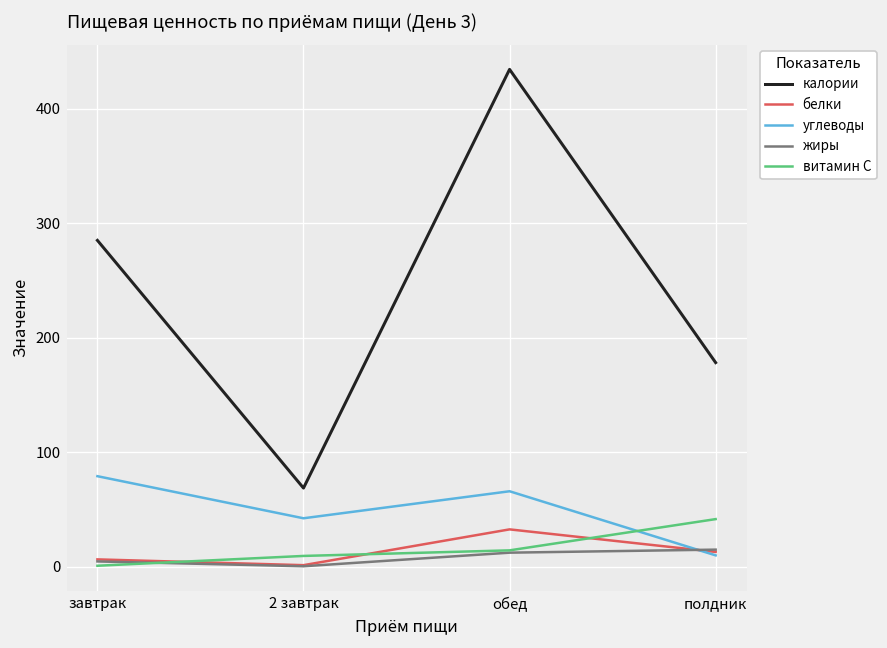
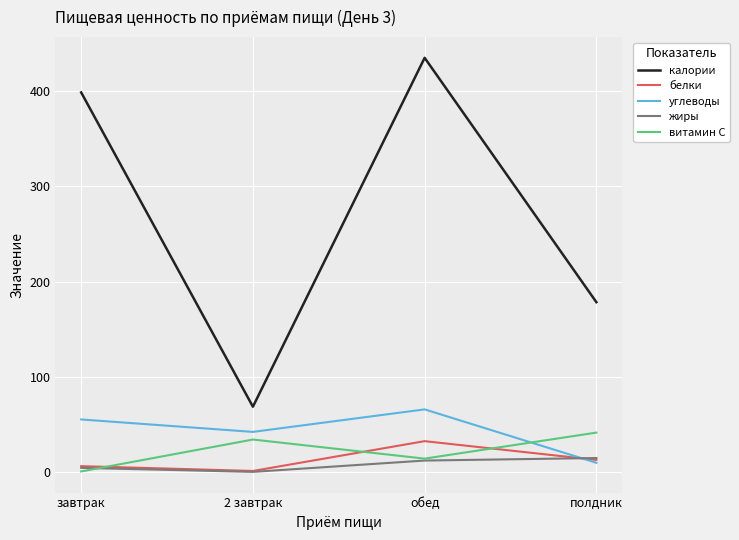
  {
    "калории": {
-     "завтрак": 290,
+     "завтрак": 400,
      "2 завтрак": 70,
      "обед": 430,
      "полдник": 180
    },
    "белки": {
      "обед": 30
    },
    "углеводы": {
-     "завтрак": 80,
+     "завтрак": 60,
      "2 завтрак": 40,
      "обед": 70,
      "полдник": 10
    },
    "витамин С": {
      "завтрак": 0,
-     "2 завтрак": 10,
+     "2 завтрак": 30,
      "полдник": 40
    }
  }
